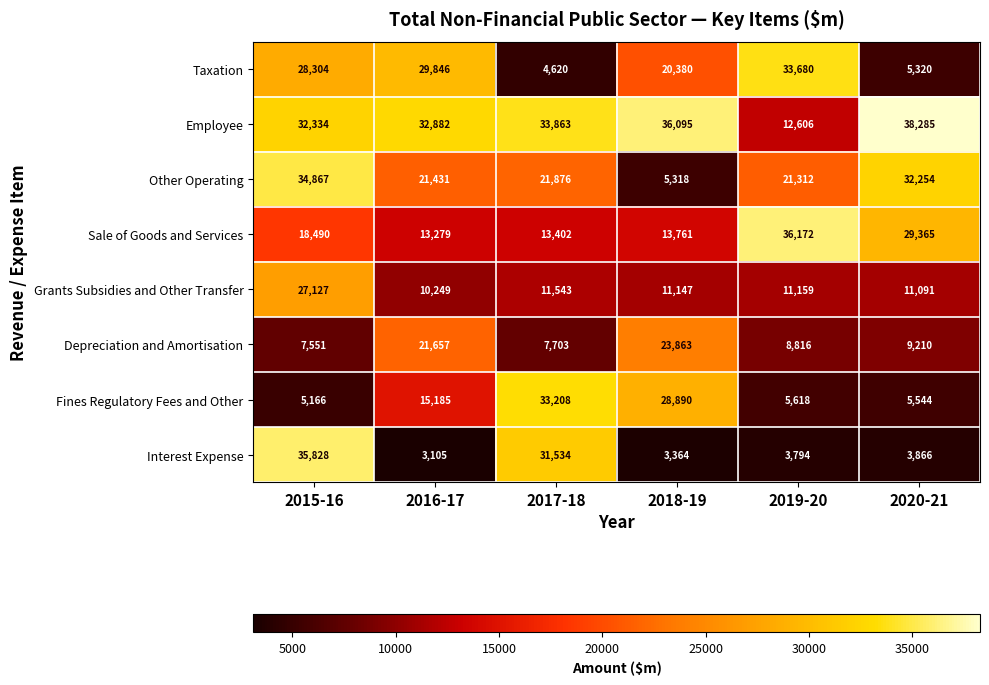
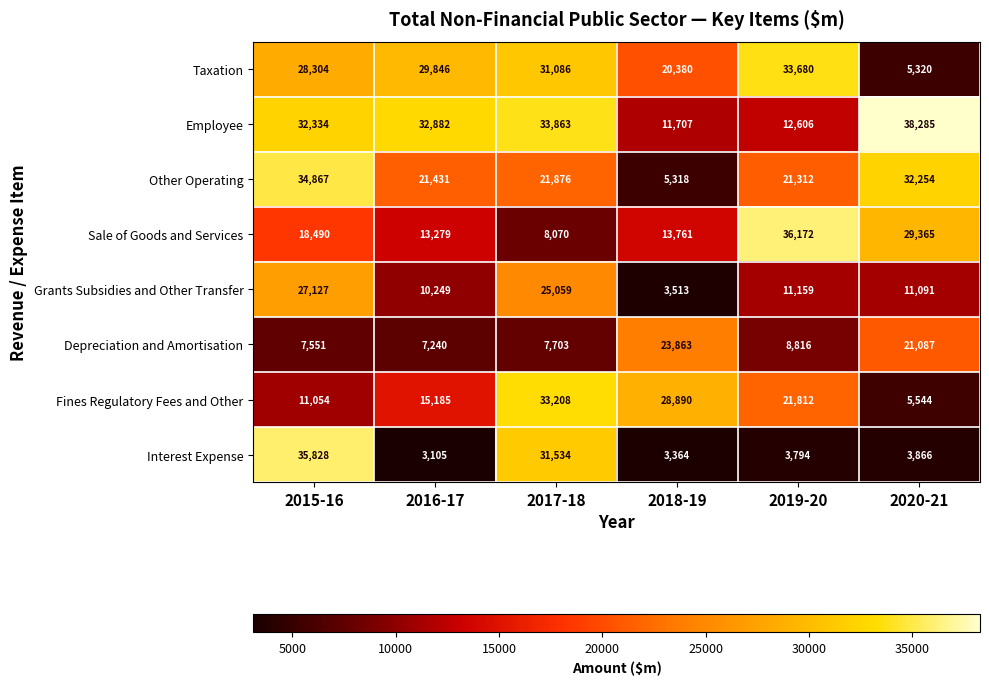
  {
    "Taxation": {
      "2015-16": "28,304",
      "2016-17": "29,846",
-     "2017-18": "4,620",
+     "2017-18": "31,086",
      "2018-19": "20,380",
      "2019-20": "33,680",
      "2020-21": "5,320"
    },
    "Employee": {
      "2015-16": "32,334",
      "2016-17": "32,882",
      "2017-18": "33,863",
-     "2018-19": "36,095",
+     "2018-19": "11,707",
      "2019-20": "12,606",
      "2020-21": "38,285"
    },
    "Other Operating": {
      "2015-16": "34,867",
      "2016-17": "21,431",
      "2017-18": "21,876",
      "2018-19": "5,318",
      "2019-20": "21,312",
      "2020-21": "32,254"
    },
    "Sale of Goods and Services": {
      "2015-16": "18,490",
      "2016-17": "13,279",
-     "2017-18": "13,402",
+     "2017-18": "8,070",
      "2018-19": "13,761",
      "2019-20": "36,172",
      "2020-21": "29,365"
    },
    "Grants Subsidies and Other Transfer": {
      "2015-16": "27,127",
      "2016-17": "10,249",
-     "2017-18": "11,543",
-     "2018-19": "11,147",
+     "2017-18": "25,059",
+     "2018-19": "3,513",
      "2019-20": "11,159",
      "2020-21": "11,091"
    },
    "Depreciation and Amortisation": {
      "2015-16": "7,551",
-     "2016-17": "21,657",
+     "2016-17": "7,240",
      "2017-18": "7,703",
      "2018-19": "23,863",
      "2019-20": "8,816",
-     "2020-21": "9,210"
+     "2020-21": "21,087"
    },
    "Fines Regulatory Fees and Other": {
-     "2015-16": "5,166",
+     "2015-16": "11,054",
      "2016-17": "15,185",
      "2017-18": "33,208",
      "2018-19": "28,890",
-     "2019-20": "5,618",
+     "2019-20": "21,812",
      "2020-21": "5,544"
    },
    "Interest Expense": {
      "2015-16": "35,828",
      "2016-17": "3,105",
      "2017-18": "31,534",
      "2018-19": "3,364",
      "2019-20": "3,794",
      "2020-21": "3,866"
    }
  }
